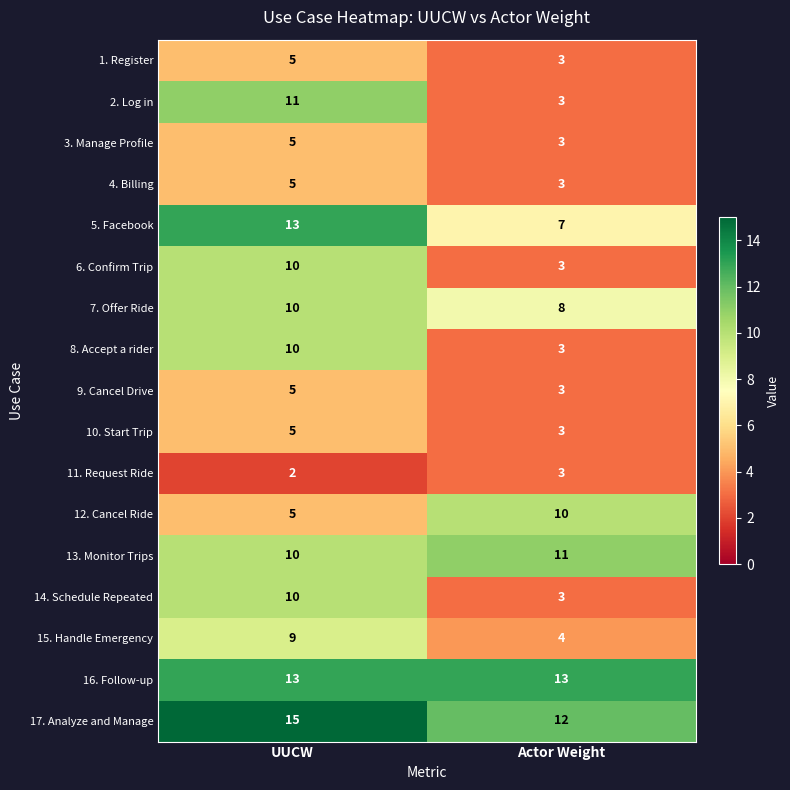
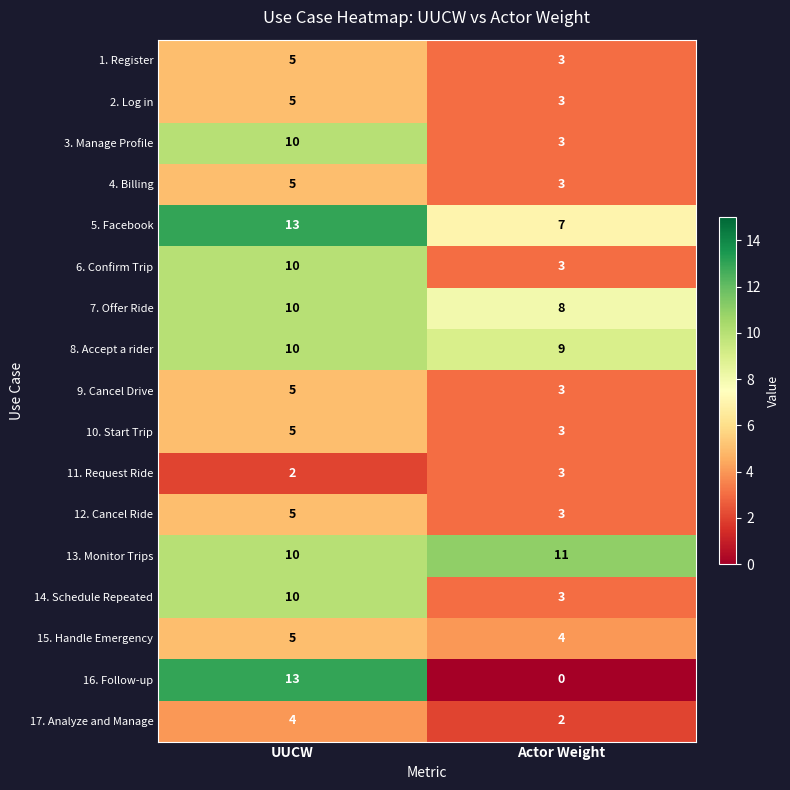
  {
    "1. Register": {
      "UUCW": 5,
      "Actor Weight": 3
    },
    "2. Log in": {
-     "UUCW": 11,
+     "UUCW": 5,
      "Actor Weight": 3
    },
    "3. Manage Profile": {
-     "UUCW": 5,
+     "UUCW": 10,
      "Actor Weight": 3
    },
    "4. Billing": {
      "UUCW": 5,
      "Actor Weight": 3
    },
    "5. Facebook": {
      "UUCW": 13,
      "Actor Weight": 7
    },
    "6. Confirm Trip": {
      "UUCW": 10,
      "Actor Weight": 3
    },
    "7. Offer Ride": {
      "UUCW": 10,
      "Actor Weight": 8
    },
    "8. Accept a rider": {
      "UUCW": 10,
-     "Actor Weight": 3
+     "Actor Weight": 9
    },
    "9. Cancel Drive": {
      "UUCW": 5,
      "Actor Weight": 3
    },
    "10. Start Trip": {
      "UUCW": 5,
      "Actor Weight": 3
    },
    "11. Request Ride": {
      "UUCW": 2,
      "Actor Weight": 3
    },
    "12. Cancel Ride": {
      "UUCW": 5,
-     "Actor Weight": 10
+     "Actor Weight": 3
    },
    "13. Monitor Trips": {
      "UUCW": 10,
      "Actor Weight": 11
    },
    "14. Schedule Repeated": {
      "UUCW": 10,
      "Actor Weight": 3
    },
    "15. Handle Emergency": {
-     "UUCW": 9,
+     "UUCW": 5,
      "Actor Weight": 4
    },
    "16. Follow-up": {
      "UUCW": 13,
-     "Actor Weight": 13
+     "Actor Weight": 0
    },
    "17. Analyze and Manage": {
-     "UUCW": 15,
-     "Actor Weight": 12
+     "UUCW": 4,
+     "Actor Weight": 2
    }
  }
